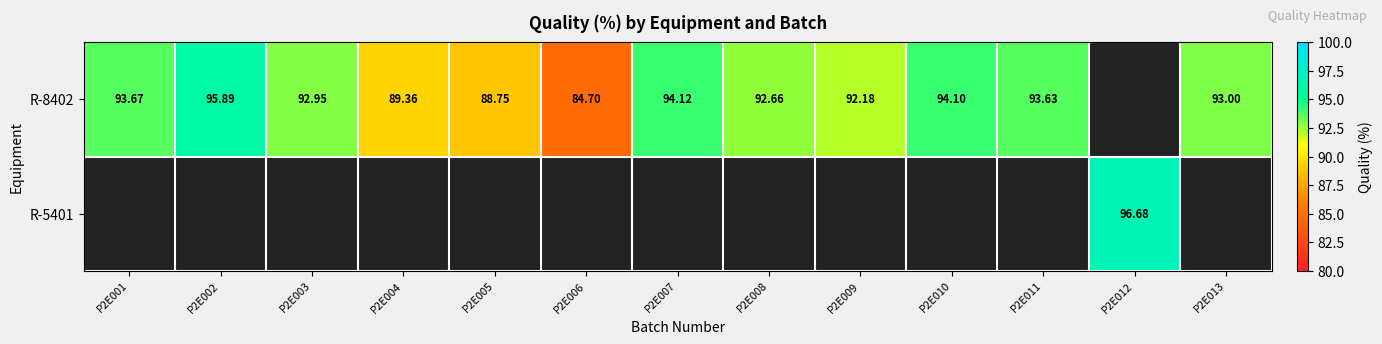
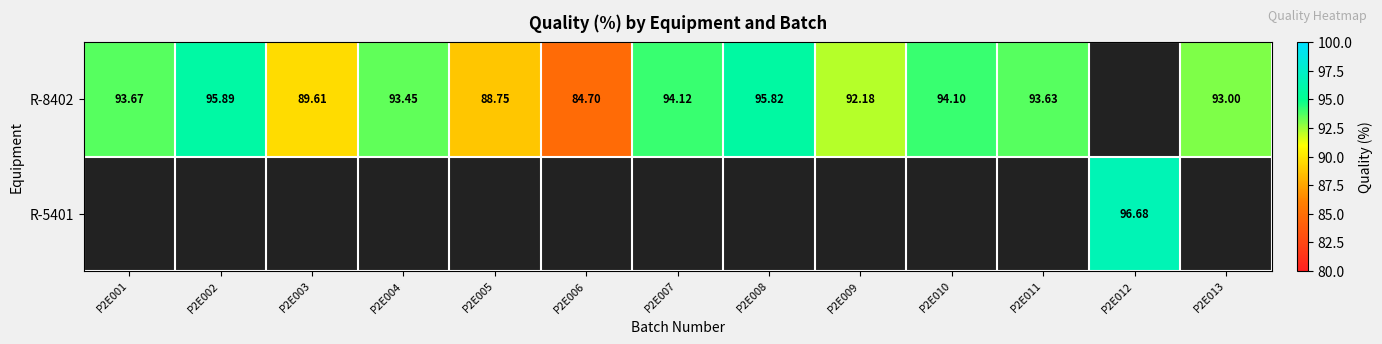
  {
    "R-8402": {
      "P2E001": 93.67,
      "P2E002": 95.89,
-     "P2E003": 92.95,
-     "P2E004": 89.36,
+     "P2E003": 89.61,
+     "P2E004": 93.45,
      "P2E005": 88.75,
      "P2E006": 84.70,
      "P2E007": 94.12,
-     "P2E008": 92.66,
+     "P2E008": 95.82,
      "P2E009": 92.18,
      "P2E010": 94.10,
      "P2E011": 93.63,
      "P2E013": 93.00
    },
    "R-5401": {
      "P2E012": 96.68
    }
  }
